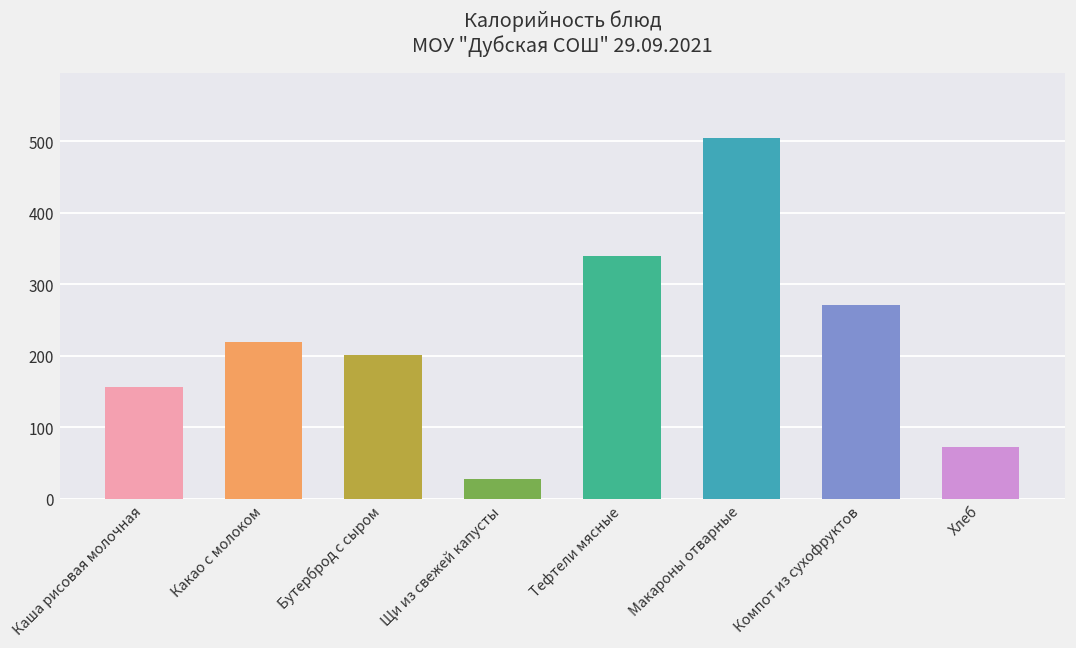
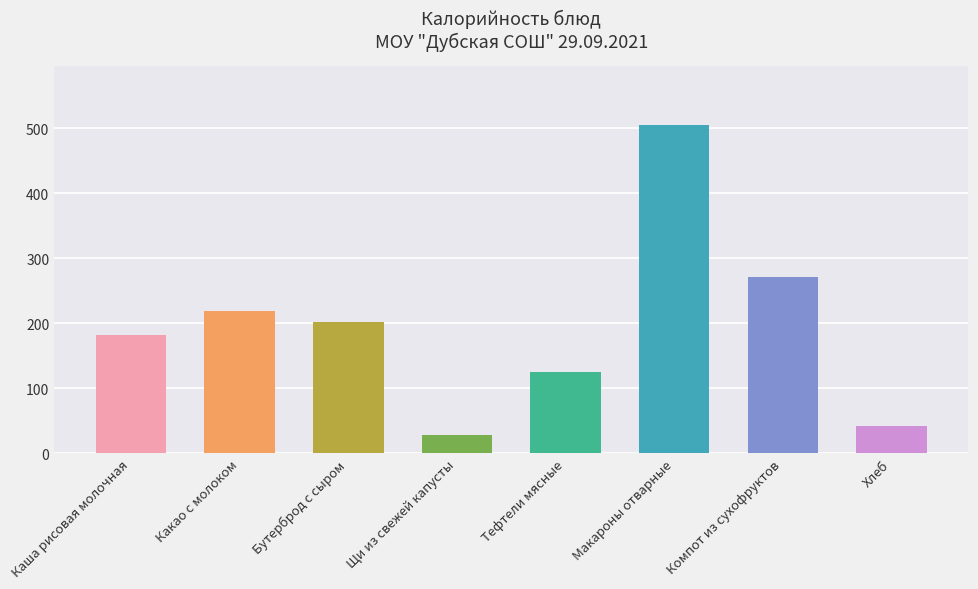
  {
-   "Каша рисовая молочная": 160,
+   "Каша рисовая молочная": 180,
    "Какао с молоком": 220,
    "Бутерброд с сыром": 200,
    "Щи из свежей капусты": 30,
-   "Тефтели мясные": 340,
+   "Тефтели мясные": 130,
    "Макароны отварные": 500,
    "Компот из сухофруктов": 270,
-   "Хлеб": 70
+   "Хлеб": 40
  }
